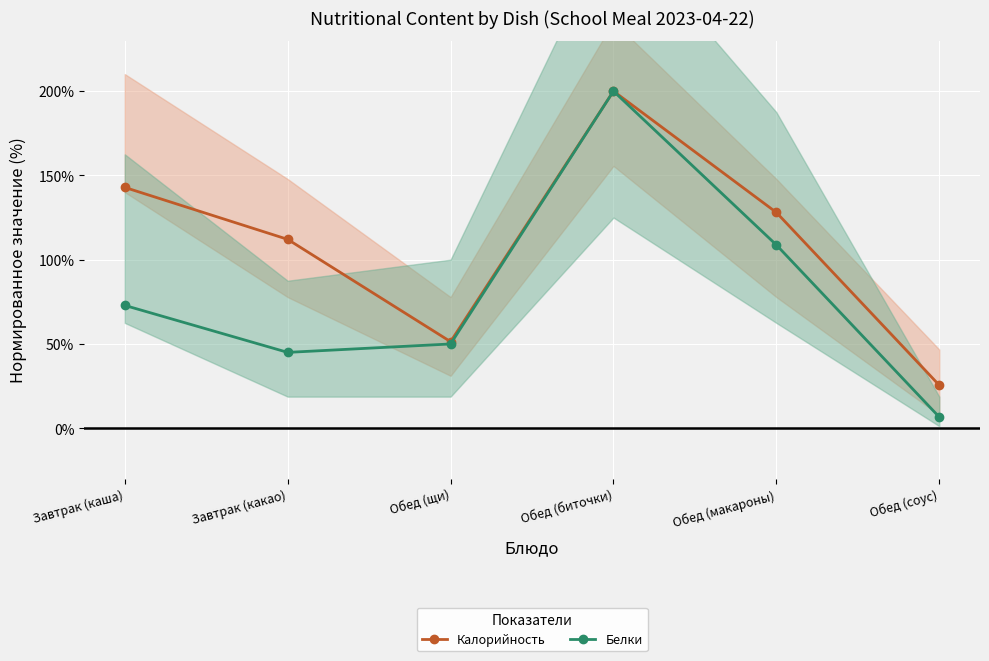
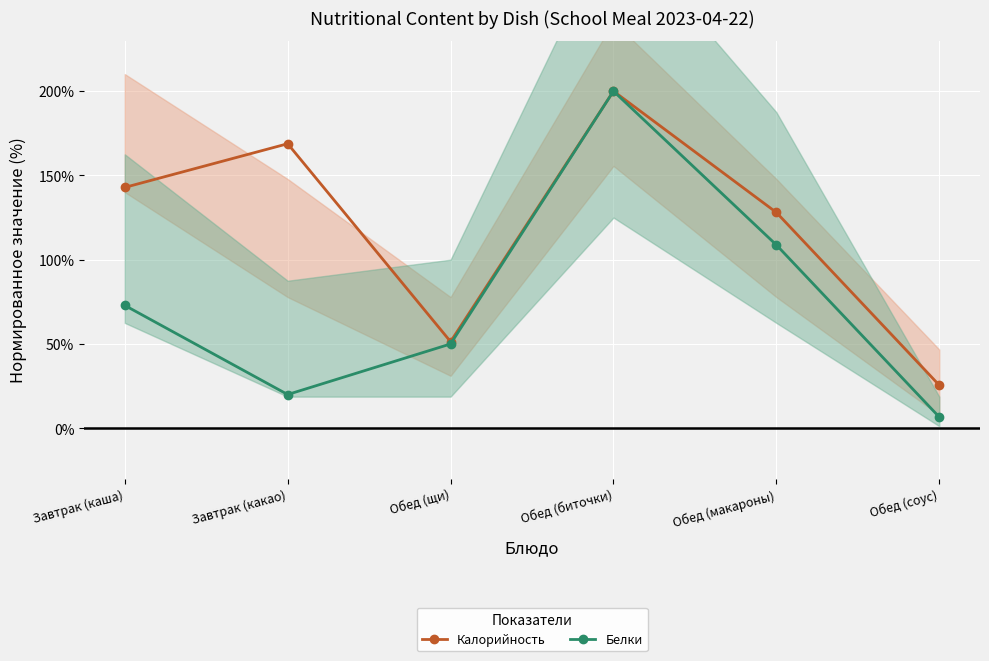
  {
    "Калорийность": {
      "Завтрак (каша)": "143%",
-     "Завтрак (какао)": "112%",
+     "Завтрак (какао)": "169%",
      "Обед (макароны)": "128%",
      "Обед (соус)": "26%"
    },
    "Белки": {
      "Завтрак (каша)": "73%",
-     "Завтрак (какао)": "45%",
+     "Завтрак (какао)": "20%",
      "Обед (макароны)": "109%",
      "Обед (соус)": "7%"
    }
  }
